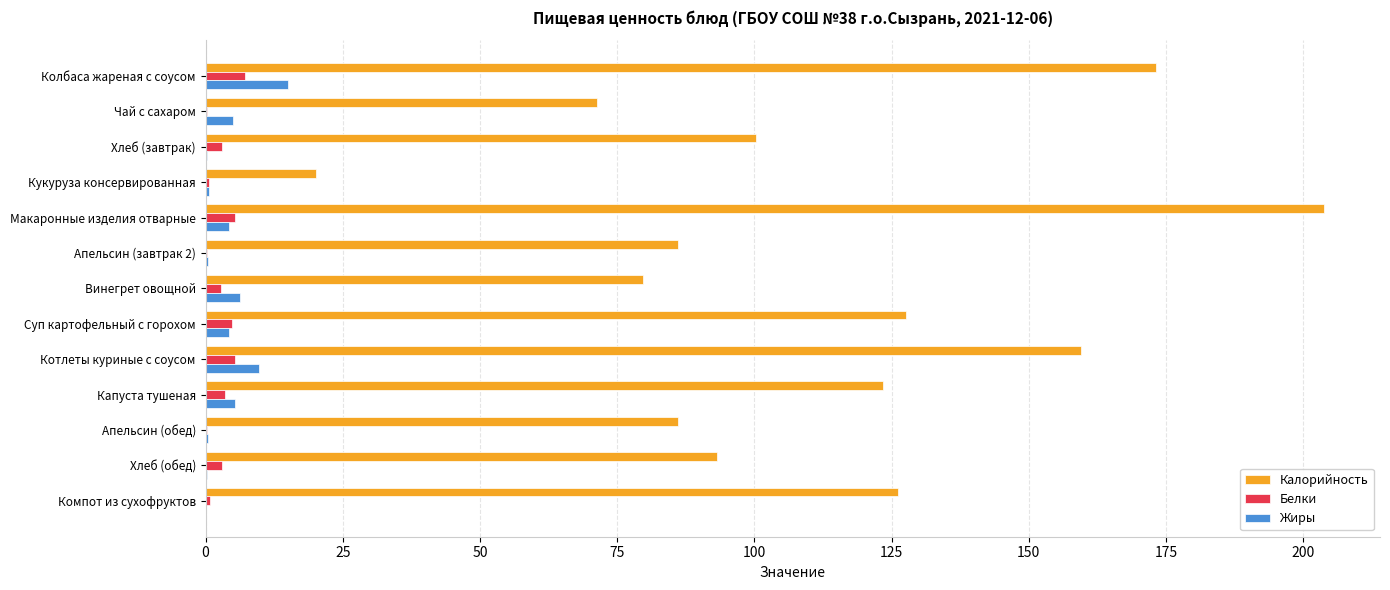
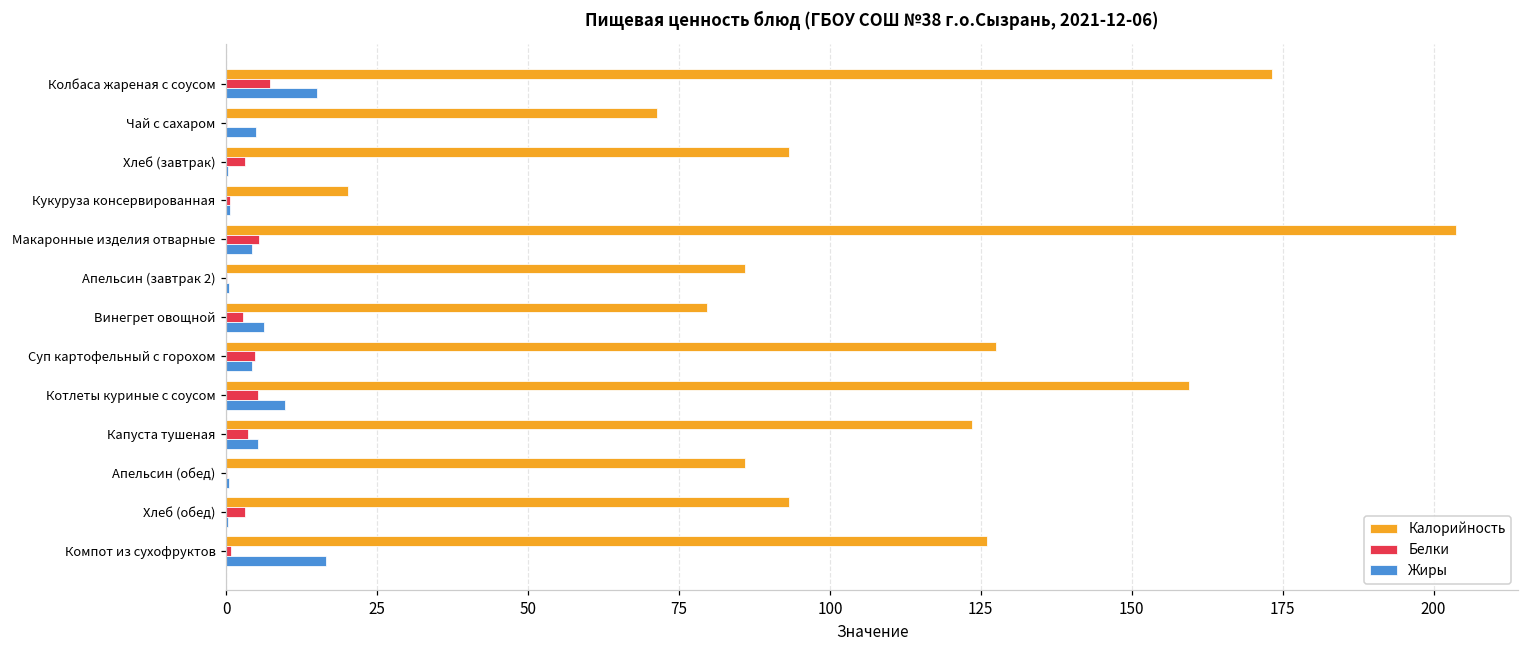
  {
    "Калорийность": {
      "Колбаса жареная с соусом": 173,
      "Чай с сахаром": 71,
-     "Хлеб (завтрак)": 100,
+     "Хлеб (завтрак)": 93,
      "Кукуруза консервированная": 20,
      "Макаронные изделия отварные": 204,
      "Апельсин (завтрак 2)": 86,
      "Винегрет овощной": 80,
      "Суп картофельный с горохом": 128,
      "Котлеты куриные с соусом": 159,
      "Капуста тушеная": 123,
      "Апельсин (обед)": 86,
      "Хлеб (обед)": 93,
      "Компот из сухофруктов": 126
    },
    "Белки": {
      "Колбаса жареная с соусом": 7,
      "Хлеб (завтрак)": 3,
      "Кукуруза консервированная": 1,
      "Макаронные изделия отварные": 5,
      "Винегрет овощной": 3,
      "Суп картофельный с горохом": 5,
      "Котлеты куриные с соусом": 5,
      "Капуста тушеная": 4,
      "Хлеб (обед)": 3,
      "Компот из сухофруктов": 1
    },
    "Жиры": {
      "Колбаса жареная с соусом": 15,
      "Чай с сахаром": 5,
      "Кукуруза консервированная": 1,
      "Макаронные изделия отварные": 4,
      "Винегрет овощной": 6,
      "Суп картофельный с горохом": 4,
      "Котлеты куриные с соусом": 10,
      "Капуста тушеная": 5,
-     "Компот из сухофруктов": 0
+     "Компот из сухофруктов": 17
    }
  }
